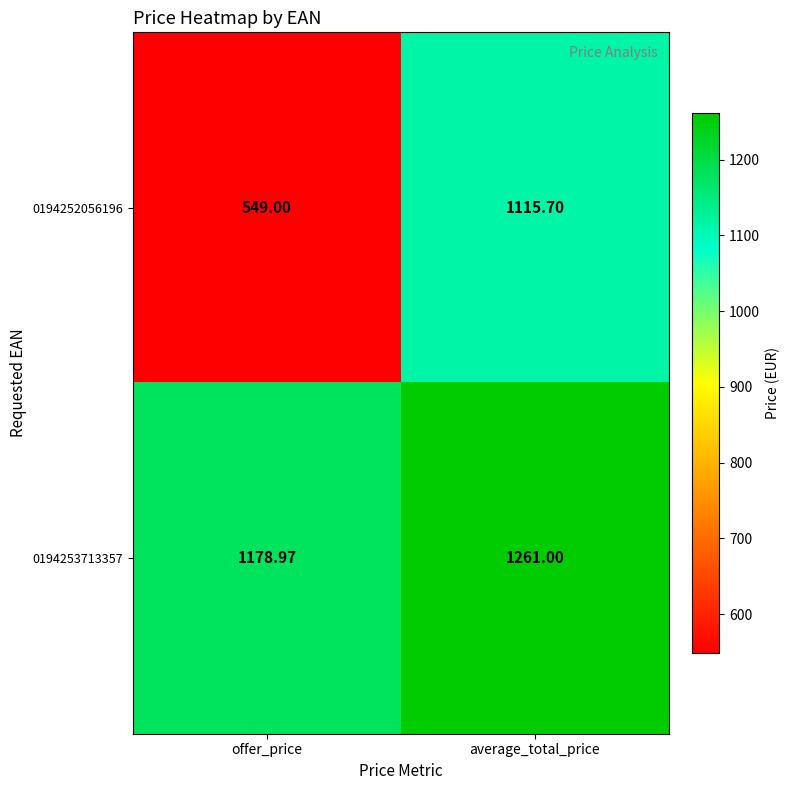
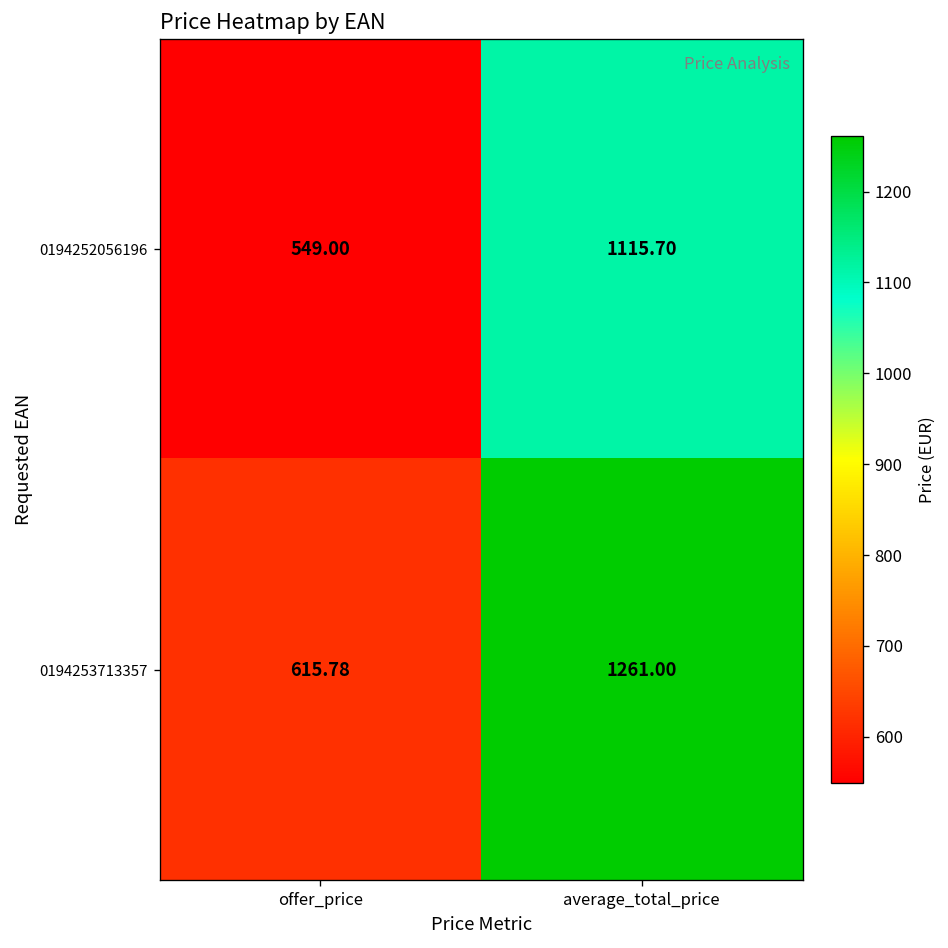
  {
    "0194252056196": {
      "offer_price": 549.00
    },
    "0194253713357": {
-     "offer_price": 1178.97,
+     "offer_price": 615.78,
      "average_total_price": 1261.00
    }
  }
